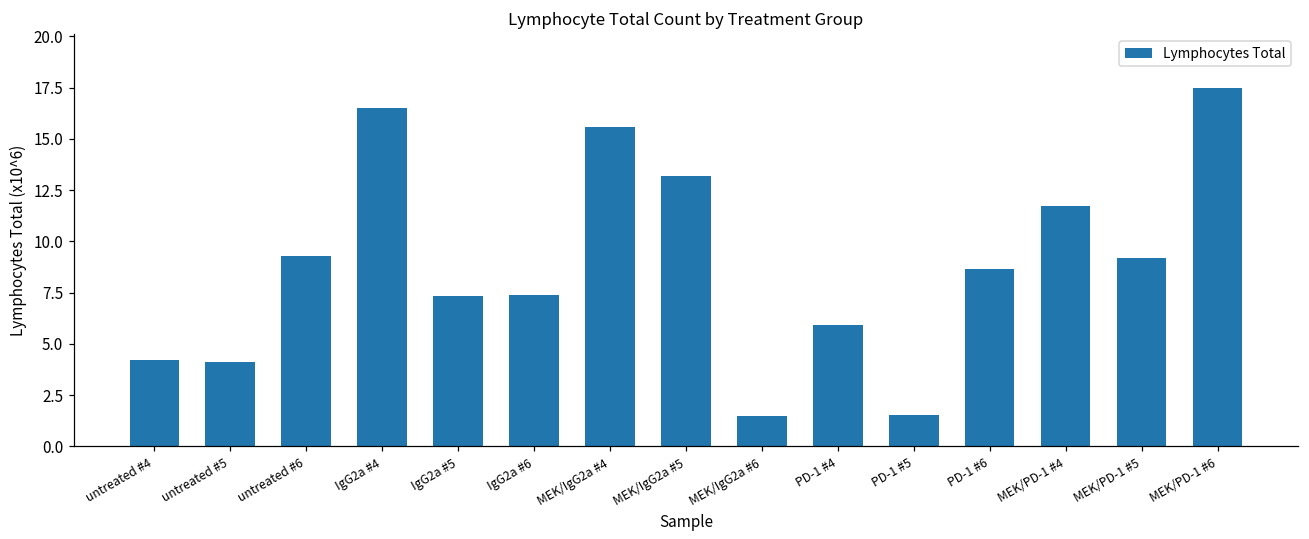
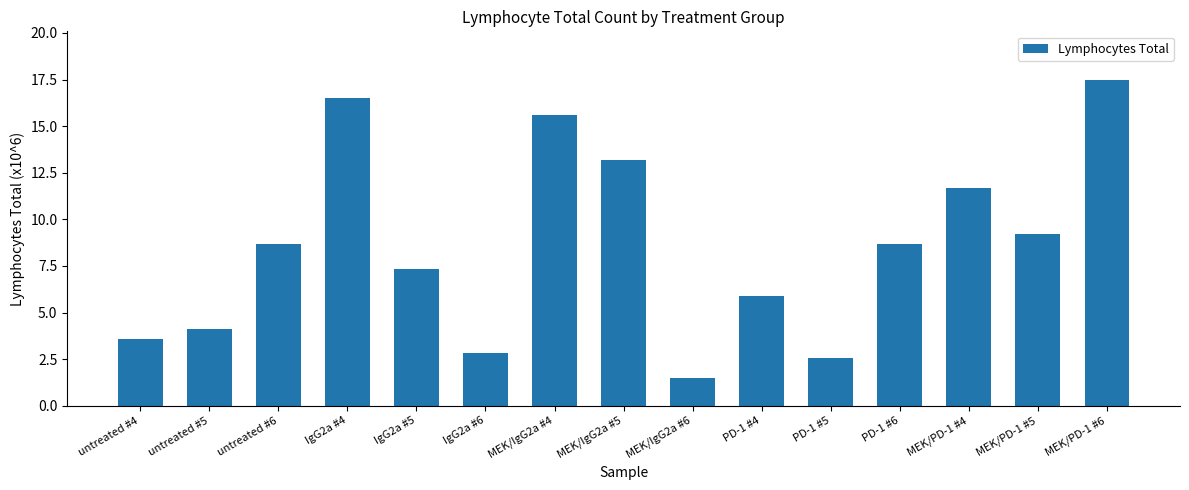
  {
-   "untreated #4": 4.2,
+   "untreated #4": 3.6,
    "untreated #5": 4.1,
-   "untreated #6": 9.3,
+   "untreated #6": 8.7,
    "IgG2a #4": 16.5,
    "IgG2a #5": 7.3,
-   "IgG2a #6": 7.4,
+   "IgG2a #6": 2.8,
    "MEK/IgG2a #4": 15.6,
    "MEK/IgG2a #5": 13.2,
    "MEK/IgG2a #6": 1.5,
    "PD-1 #4": 5.9,
-   "PD-1 #5": 1.5,
+   "PD-1 #5": 2.5,
    "PD-1 #6": 8.7,
    "MEK/PD-1 #4": 11.7,
    "MEK/PD-1 #5": 9.2,
    "MEK/PD-1 #6": 17.5
  }
